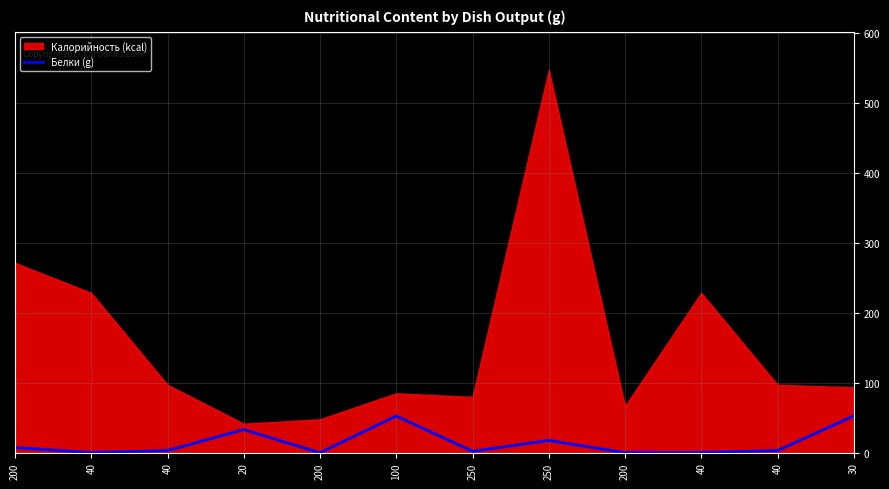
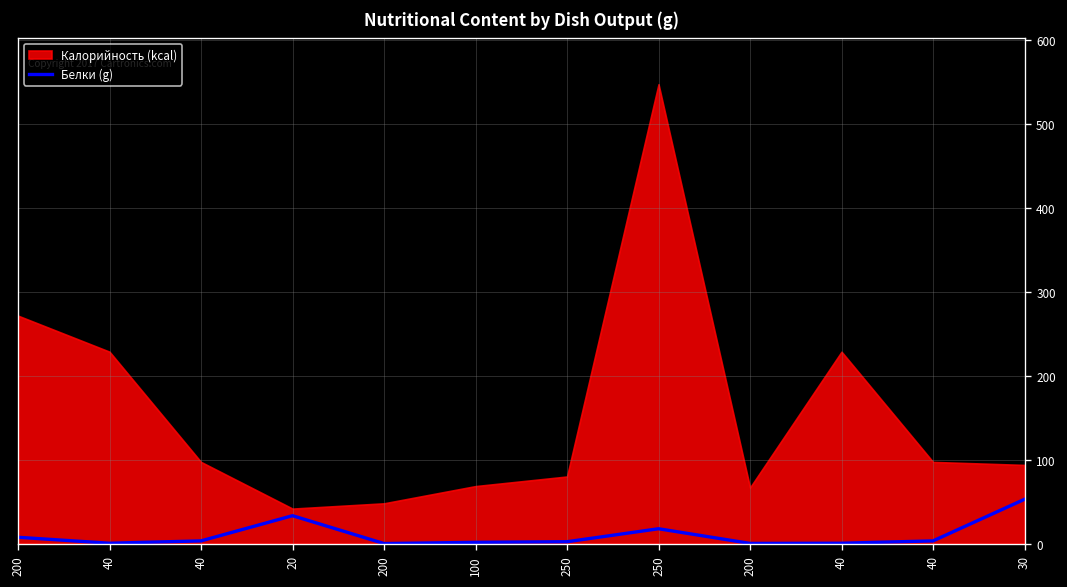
  {
    "Белки (g)": {
      "20": 30,
-     "100": 50,
+     "100": 0,
      "30": 50
    },
    "Калорийность (kcal)": {
      "20": 40,
-     "100": 90,
+     "100": 70,
      "30": 90
    }
  }
